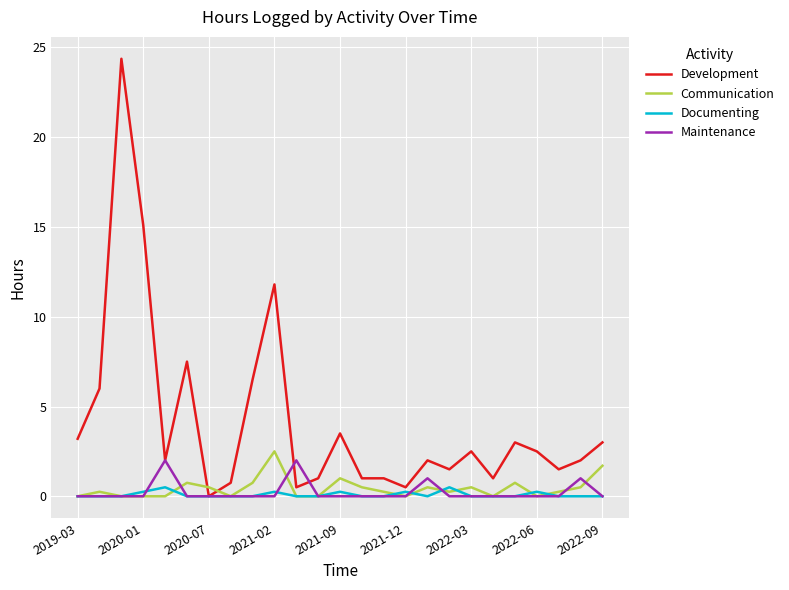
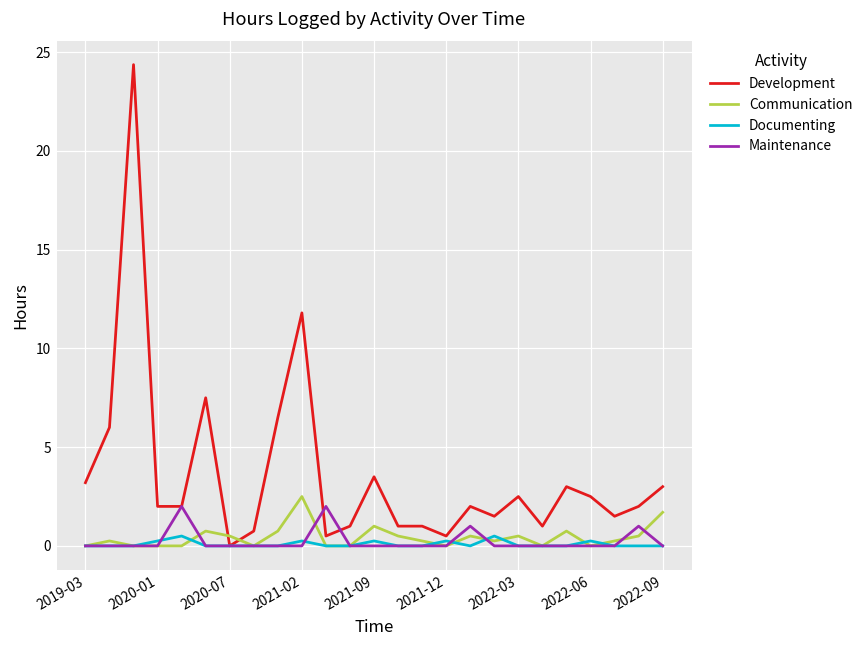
  {
    "Development": {
      "2019-03": 3.2,
-     "2020-01": 15.1,
+     "2020-01": 2.0,
      "2021-02": 11.8,
      "2021-09": 3.5,
      "2021-12": 0.5,
      "2022-03": 2.5,
      "2022-06": 2.5,
      "2022-09": 3.0
    },
    "Communication": {
      "2020-07": 0.5,
      "2021-02": 2.5,
      "2021-09": 1.0,
      "2022-03": 0.5,
      "2022-09": 1.7
    },
    "Documenting": {
      "2020-01": 0.3,
      "2021-02": 0.3,
      "2021-09": 0.3,
      "2021-12": 0.3,
      "2022-06": 0.3
    },
    "Maintenance": {
      "2021-02": 0.0,
      "2021-09": 0.0
    }
  }
